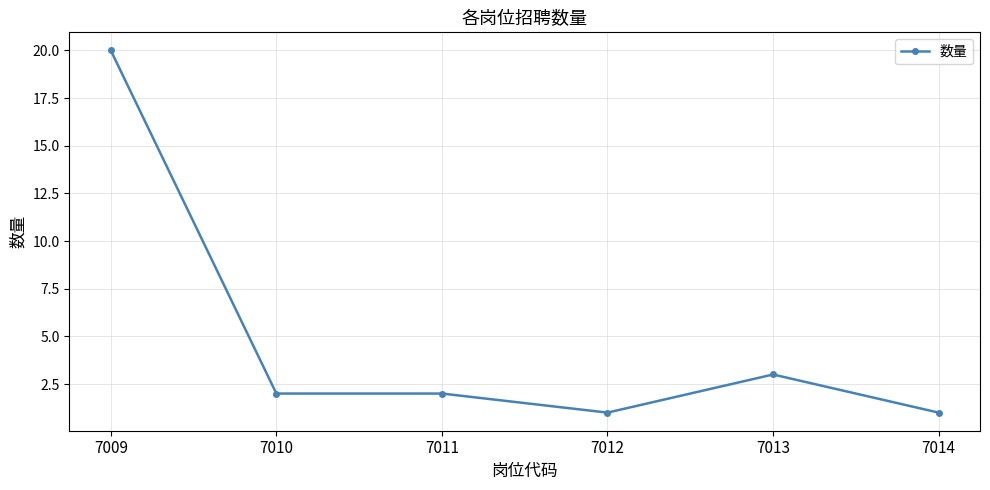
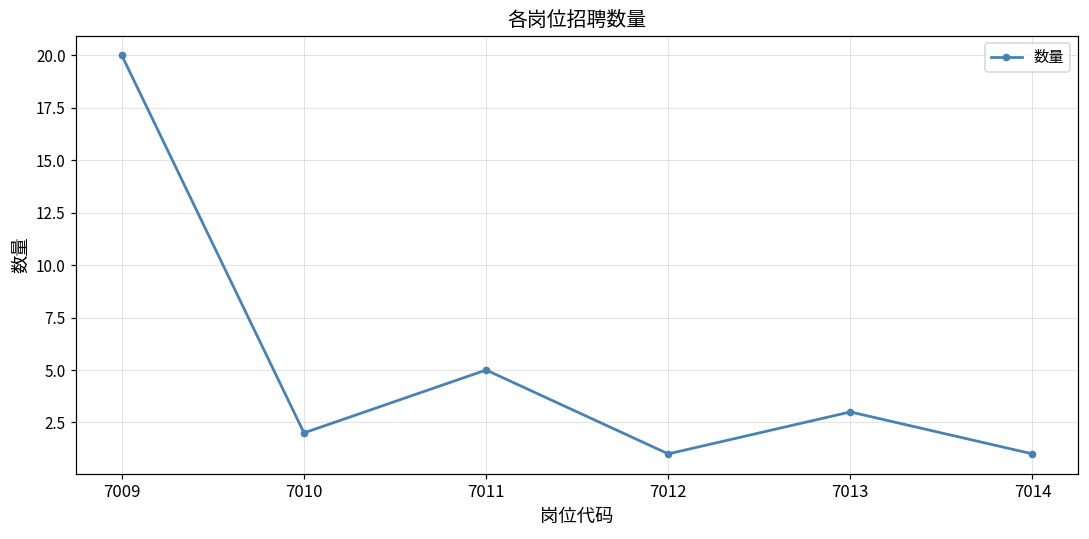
  {
    "7009": 20,
    "7010": 2,
-   "7011": 2,
+   "7011": 5,
    "7012": 1,
    "7013": 3,
    "7014": 1
  }
